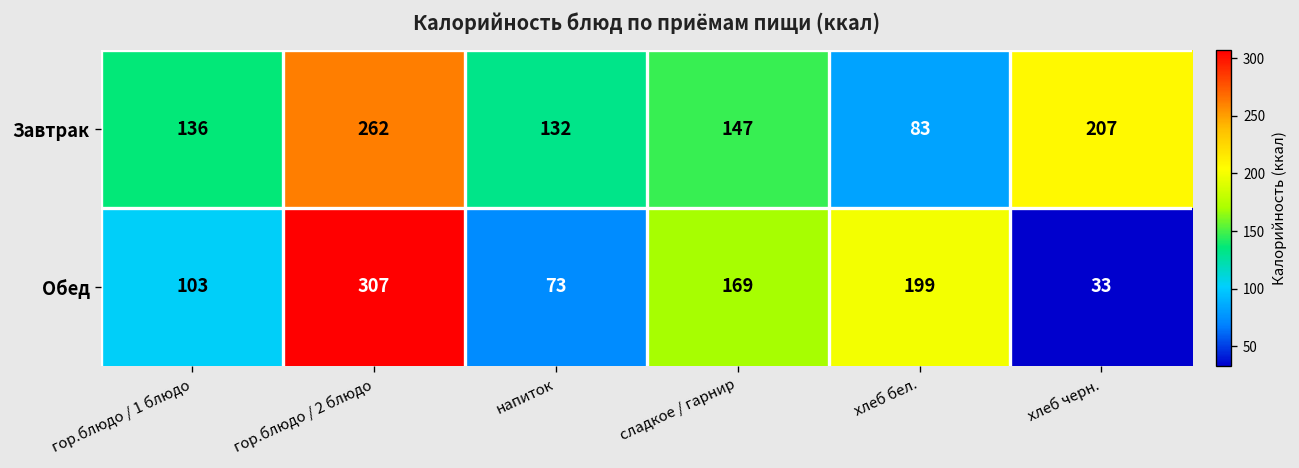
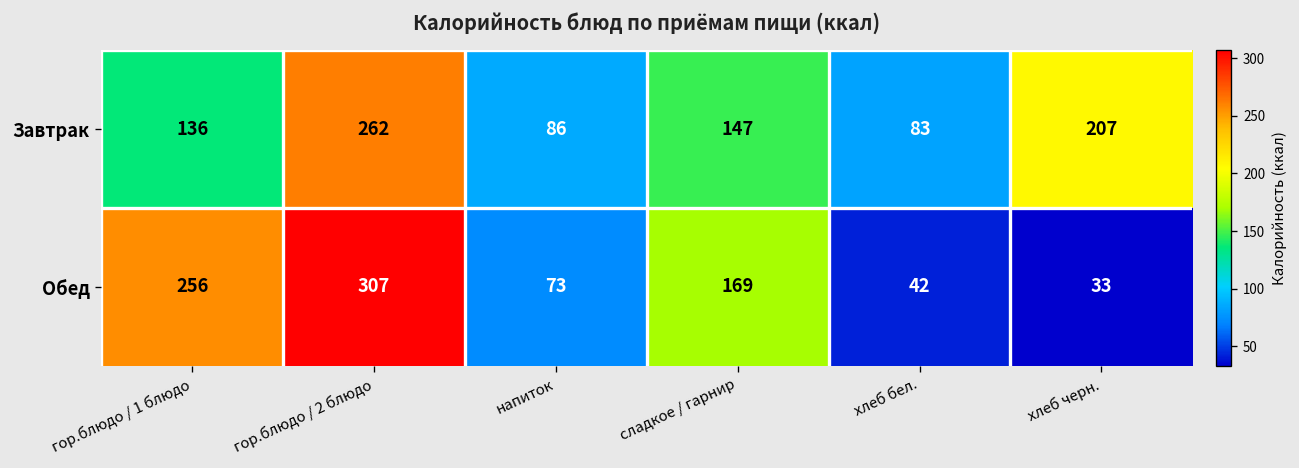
  {
    "Завтрак": {
      "гор.блюдо / 1 блюдо": 136,
      "гор.блюдо / 2 блюдо": 262,
-     "напиток": 132,
+     "напиток": 86,
      "сладкое / гарнир": 147,
      "хлеб бел.": 83,
      "хлеб черн.": 207
    },
    "Обед": {
-     "гор.блюдо / 1 блюдо": 103,
+     "гор.блюдо / 1 блюдо": 256,
      "гор.блюдо / 2 блюдо": 307,
      "напиток": 73,
      "сладкое / гарнир": 169,
-     "хлеб бел.": 199,
+     "хлеб бел.": 42,
      "хлеб черн.": 33
    }
  }
